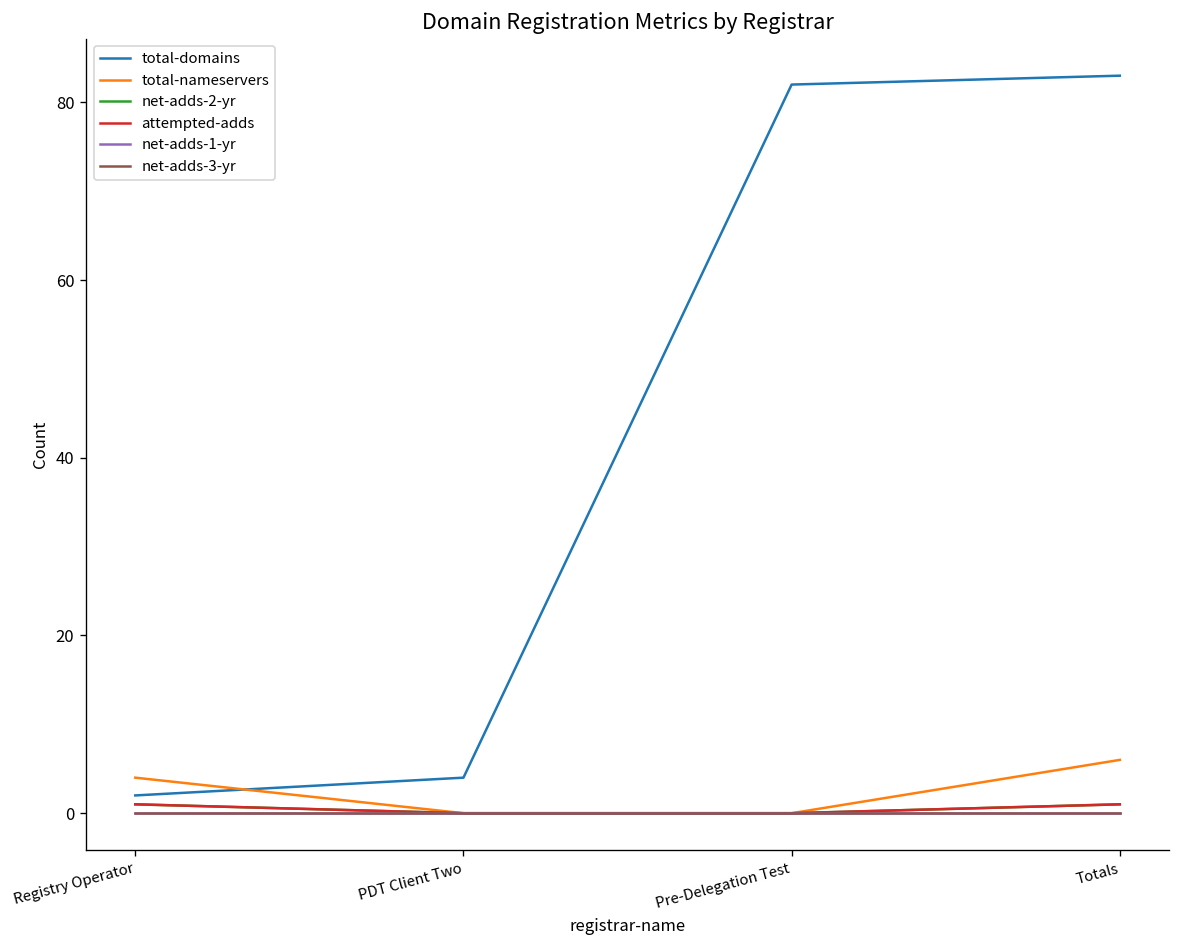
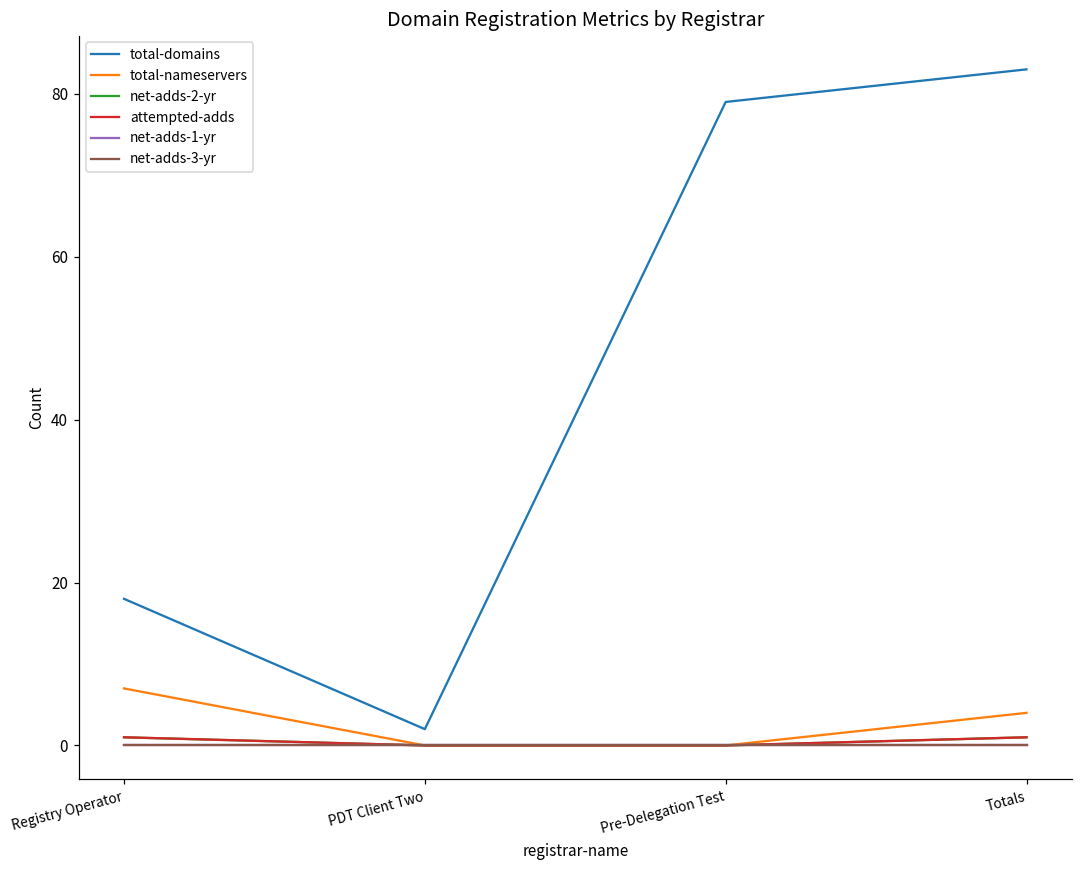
  {
    "total-domains": {
-     "Registry Operator": 2,
-     "PDT Client Two": 4,
-     "Pre-Delegation Test": 82,
+     "Registry Operator": 18,
+     "PDT Client Two": 2,
+     "Pre-Delegation Test": 79,
      "Totals": 83
    },
    "total-nameservers": {
-     "Registry Operator": 4,
-     "Totals": 6
+     "Registry Operator": 7,
+     "Totals": 4
    },
    "attempted-adds": {
      "Registry Operator": 1,
      "Totals": 1
    },
    "net-adds-3-yr": {
      "Registry Operator": 0,
      "Totals": 0
    }
  }
